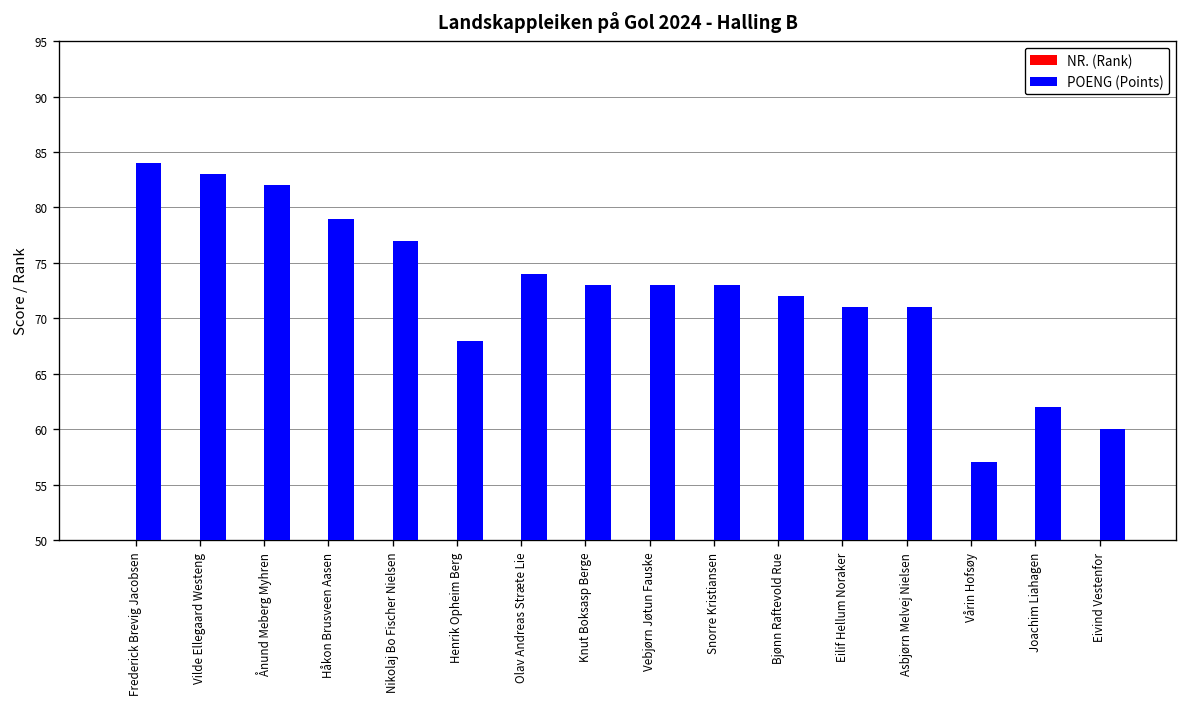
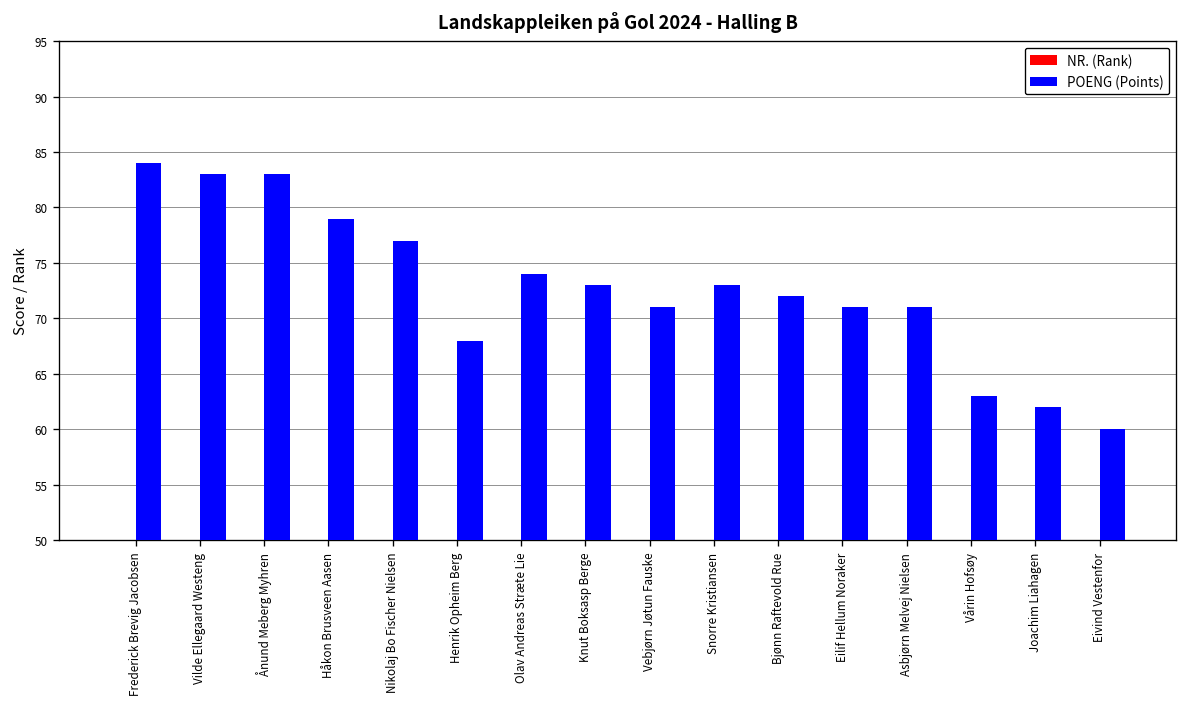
  {
    "POENG (Points)": {
      "Frederick Brevig Jacobsen": 84,
      "Vilde Ellegaard Westeng": 83,
-     "Ånund Meberg Myhren": 82,
+     "Ånund Meberg Myhren": 83,
      "Håkon Brusveen Aasen": 79,
      "Nikolaj Bo Fischer Nielsen": 77,
      "Henrik Opheim Berg": 68,
      "Olav Andreas Stræte Lie": 74,
      "Knut Boksasp Berge": 73,
-     "Vebjørn Jøtun Fauske": 73,
+     "Vebjørn Jøtun Fauske": 71,
      "Snorre Kristiansen": 73,
      "Bjønn Raftevold Rue": 72,
      "Eilif Hellum Noraker": 71,
      "Asbjørn Melvej Nielsen": 71,
-     "Vårin Hofsøy": 57,
+     "Vårin Hofsøy": 63,
      "Joachim Liahagen": 62,
      "Eivind Vestenfor": 60
    }
  }
